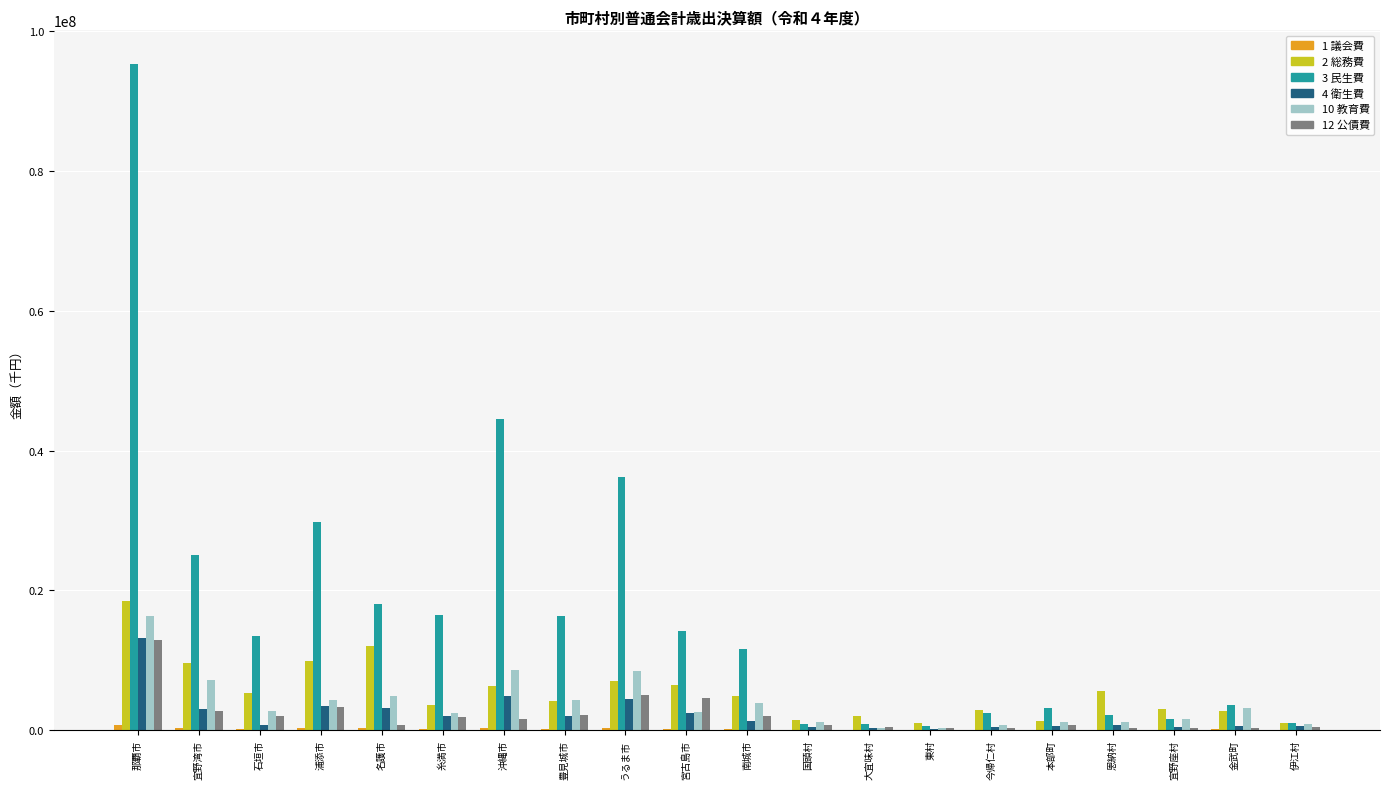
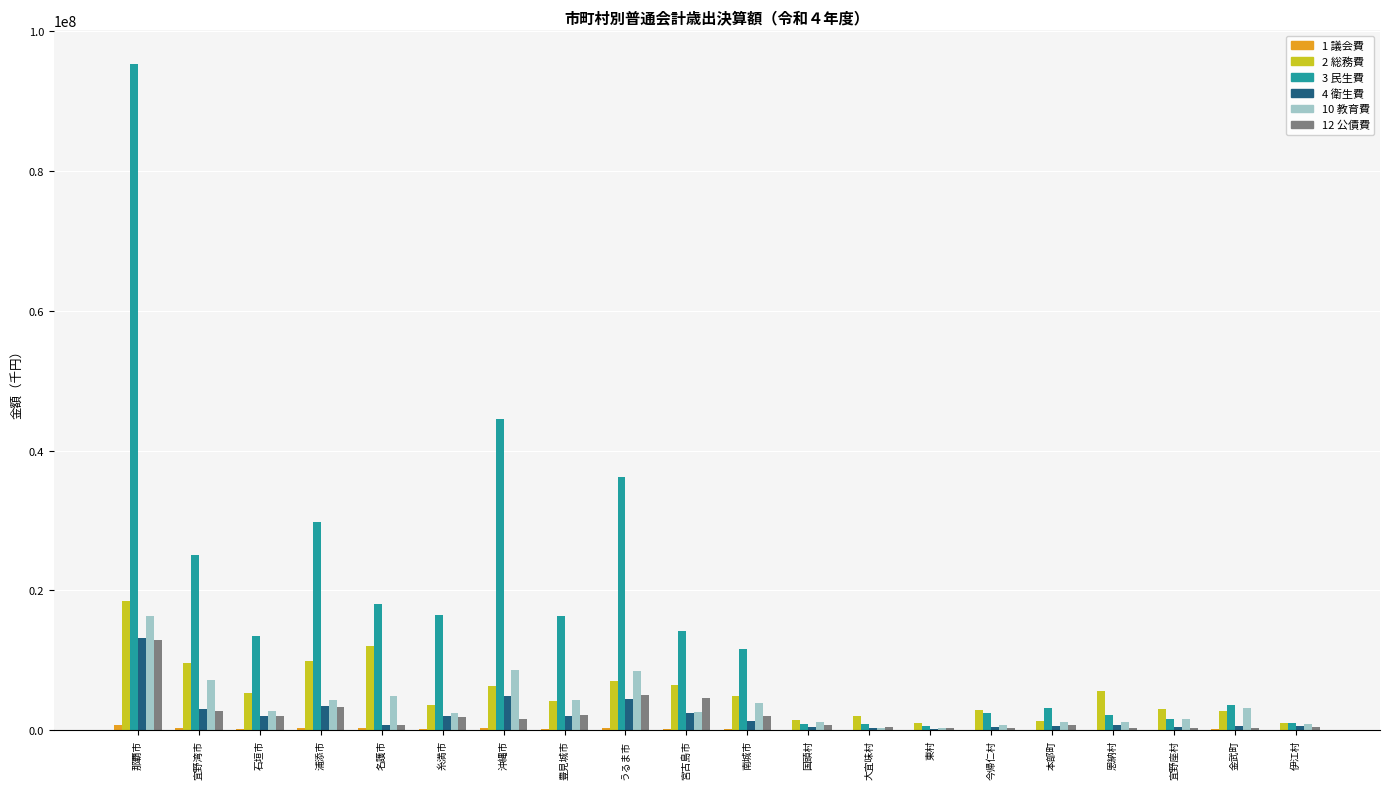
  {
    "3 民生費": {
      "那覇市": 95000000,
      "宜野湾市": 25000000,
      "石垣市": 13000000,
      "浦添市": 30000000,
      "名護市": 18000000,
      "糸満市": 16000000,
      "沖縄市": 45000000,
      "豊見城市": 16000000,
      "うるま市": 36000000,
      "宮古島市": 14000000,
      "南城市": 12000000,
      "国頭村": 1000000,
      "大宜味村": 1000000,
      "東村": 1000000,
      "今帰仁村": 2000000,
      "本部町": 3000000,
      "恩納村": 2000000,
      "宜野座村": 2000000,
      "金武町": 4000000,
      "伊江村": 1000000
    },
    "4 衛生費": {
      "那覇市": 13000000,
      "宜野湾市": 3000000,
-     "石垣市": 1000000,
+     "石垣市": 2000000,
      "浦添市": 3000000,
-     "名護市": 3000000,
+     "名護市": 1000000,
      "糸満市": 2000000,
      "沖縄市": 5000000,
      "豊見城市": 2000000,
      "うるま市": 4000000,
      "宮古島市": 3000000,
      "南城市": 1000000,
      "国頭村": 0,
      "今帰仁村": 0,
      "本部町": 1000000,
      "恩納村": 1000000,
      "宜野座村": 0,
      "金武町": 1000000,
      "伊江村": 1000000
    },
    "10 教育費": {
      "那覇市": 16000000,
      "宜野湾市": 7000000,
      "石垣市": 3000000,
      "浦添市": 4000000,
      "名護市": 5000000,
      "糸満市": 2000000,
      "沖縄市": 9000000,
      "豊見城市": 4000000,
      "うるま市": 9000000,
      "宮古島市": 3000000,
      "南城市": 4000000,
      "国頭村": 1000000,
      "今帰仁村": 1000000,
      "本部町": 1000000,
      "恩納村": 1000000,
      "宜野座村": 2000000,
      "金武町": 3000000,
      "伊江村": 1000000
    },
    "12 公債費": {
      "那覇市": 13000000,
      "宜野湾市": 3000000,
      "石垣市": 2000000,
      "浦添市": 3000000,
      "名護市": 1000000,
      "糸満市": 2000000,
      "沖縄市": 2000000,
      "豊見城市": 2000000,
      "うるま市": 5000000,
      "宮古島市": 5000000,
      "南城市": 2000000,
      "国頭村": 1000000,
      "大宜味村": 0,
      "今帰仁村": 0,
      "本部町": 1000000,
      "恩納村": 0,
      "金武町": 0,
      "伊江村": 0
    }
  }
